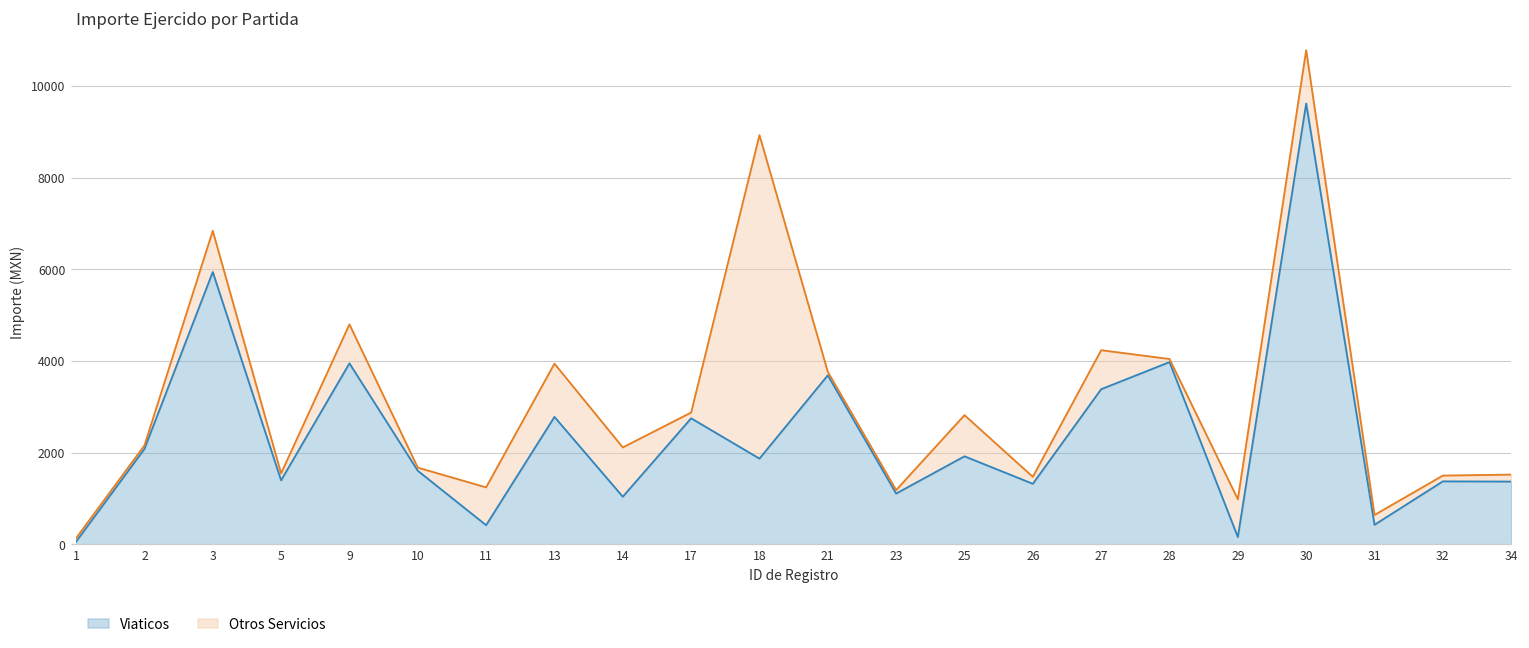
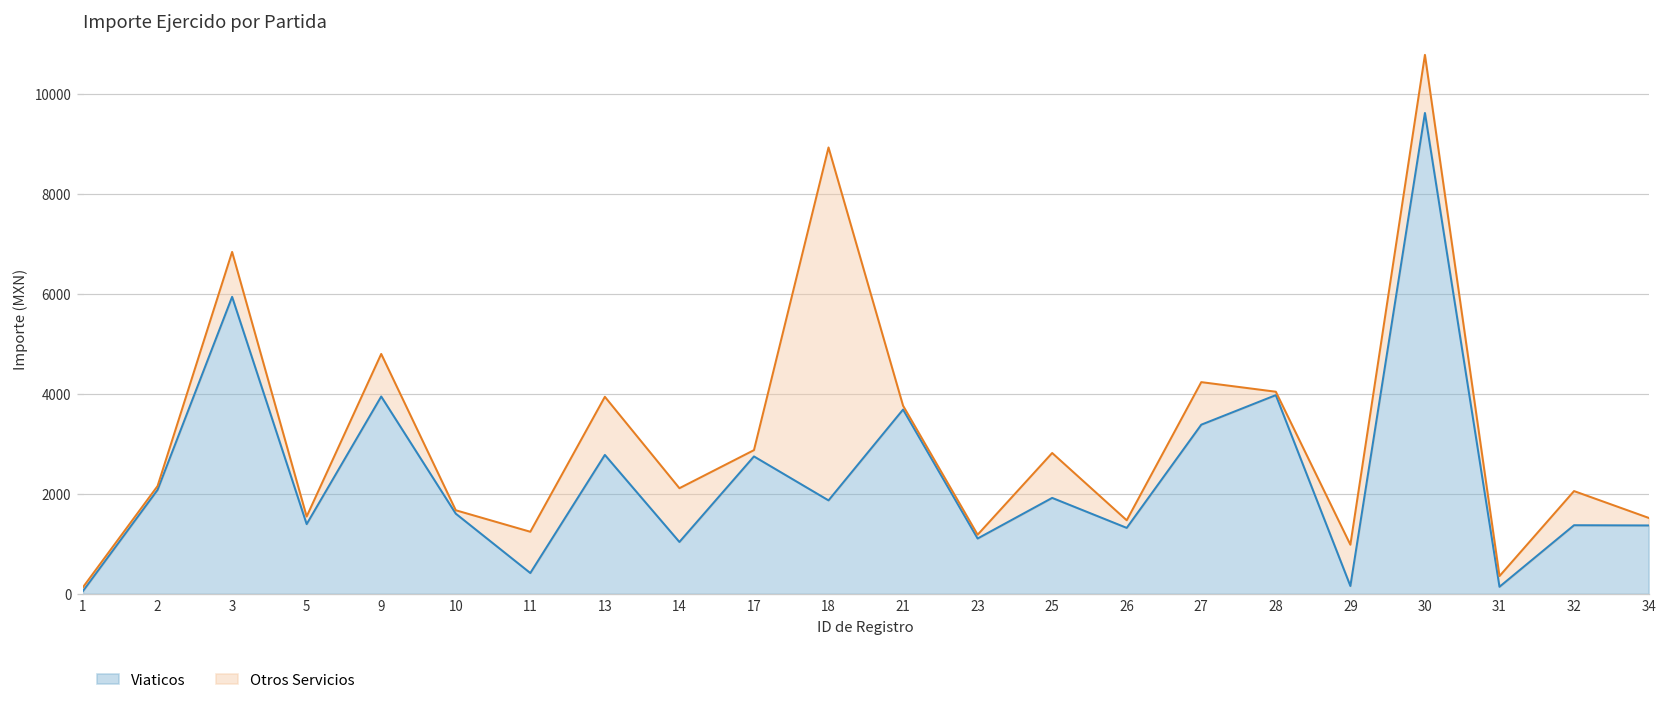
  {
    "Viaticos": {
      "1": 100,
      "2": 2100,
      "3": 5900,
      "5": 1400,
      "9": 3900,
      "10": 1600,
      "11": 400,
      "13": 2800,
      "14": 1000,
      "17": 2700,
      "18": 1900,
      "21": 3700,
      "23": 1100,
      "25": 1900,
      "26": 1300,
      "27": 3400,
      "28": 4000,
      "29": 200,
      "30": 9600,
-     "31": 400,
+     "31": 100,
      "32": 1400,
      "34": 1400
    },
    "Otros Servicios": {
      "1": 100,
      "2": 100,
      "3": 900,
      "5": 200,
      "9": 900,
      "10": 100,
      "11": 800,
      "13": 1200,
      "14": 1100,
      "17": 100,
      "18": 7100,
      "21": 100,
      "23": 100,
      "25": 900,
      "26": 200,
      "27": 900,
      "28": 100,
      "29": 800,
      "30": 1200,
      "31": 200,
-     "32": 100,
+     "32": 700,
      "34": 200
    }
  }
